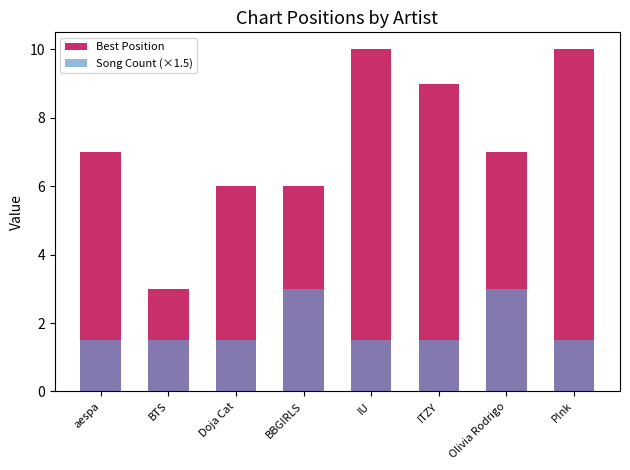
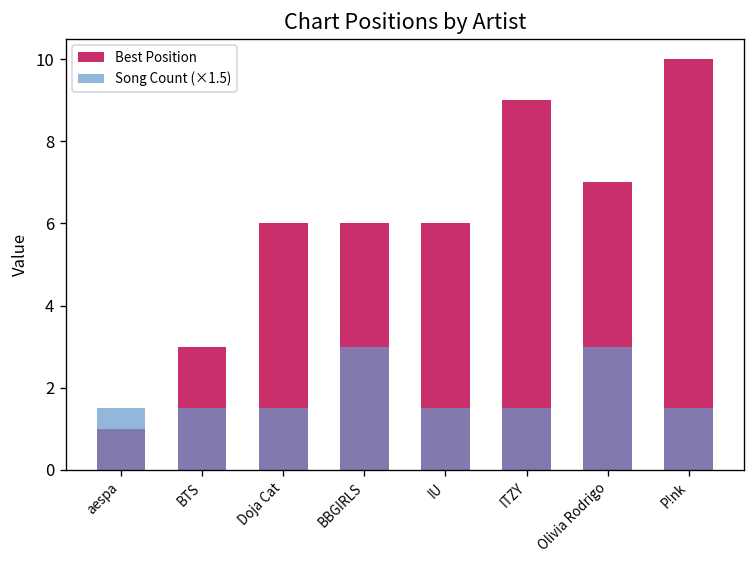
  {
    "Best Position": {
-     "aespa": 7,
+     "aespa": 1,
      "BTS": 3,
      "Doja Cat": 6,
      "BBGIRLS": 6,
-     "IU": 10,
+     "IU": 6,
      "ITZY": 9,
      "Olivia Rodrigo": 7,
      "P!nk": 10
    }
  }
